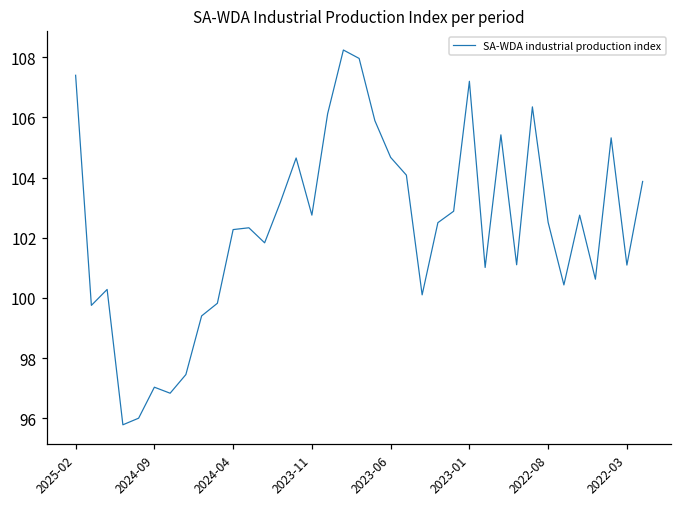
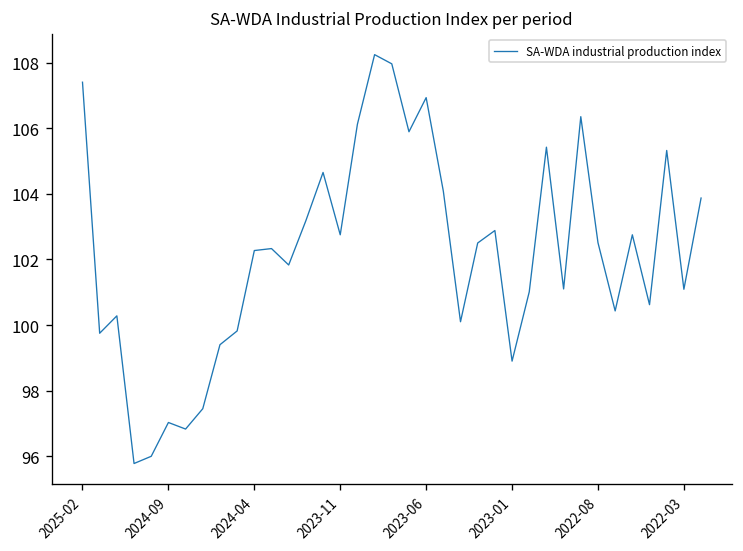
  {
    "2025-02": 107.4,
    "2024-09": 97.0,
    "2024-04": 102.3,
    "2023-11": 102.8,
-   "2023-06": 104.7,
-   "2023-01": 107.2,
+   "2023-06": 106.9,
+   "2023-01": 98.9,
    "2022-08": 102.5,
    "2022-03": 101.1
  }
